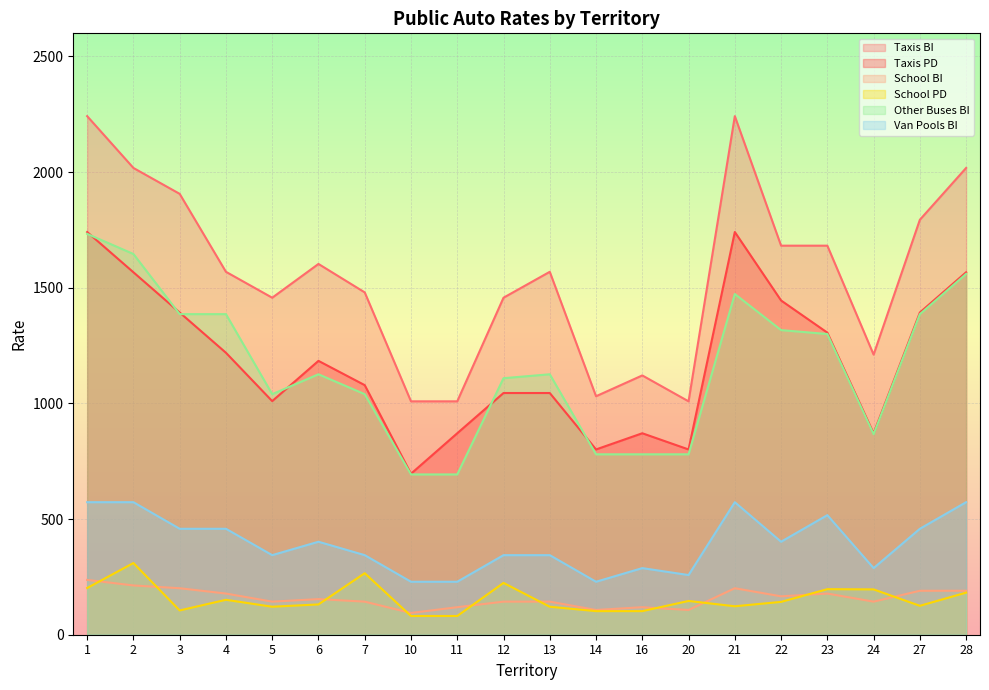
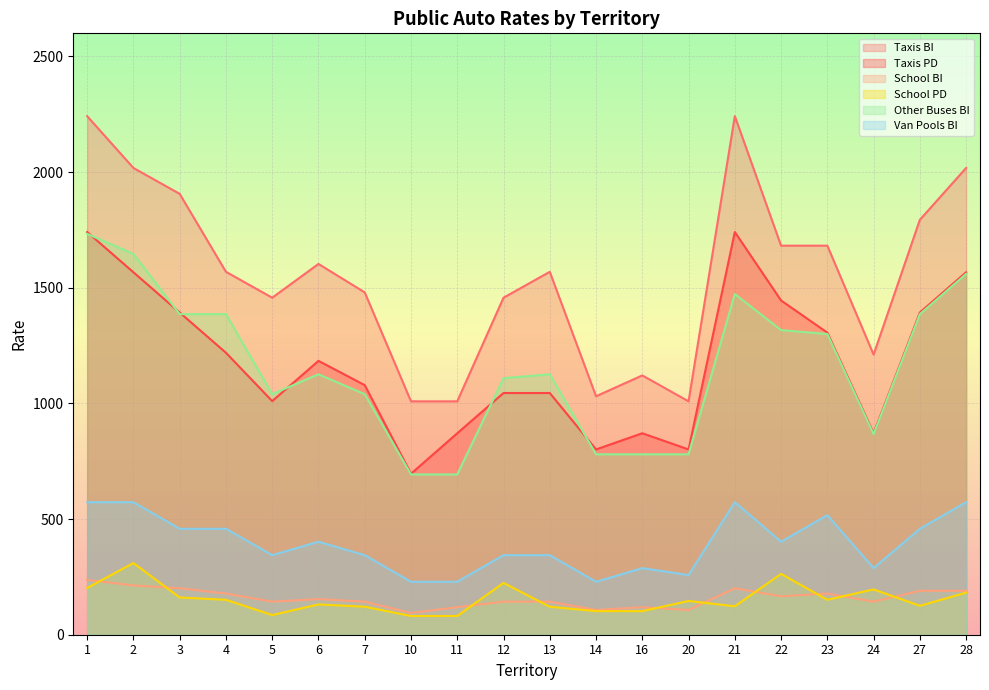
  {
    "School PD": {
      "1": 200,
      "2": 310,
-     "3": 110,
+     "3": 160,
      "4": 150,
-     "5": 120,
+     "5": 90,
      "6": 130,
-     "7": 270,
+     "7": 120,
      "10": 80,
      "11": 80,
      "12": 220,
      "13": 120,
      "16": 100,
      "20": 150,
      "21": 120,
-     "22": 140,
-     "23": 200,
+     "22": 260,
+     "23": 150,
      "24": 200,
      "27": 130
    }
  }
